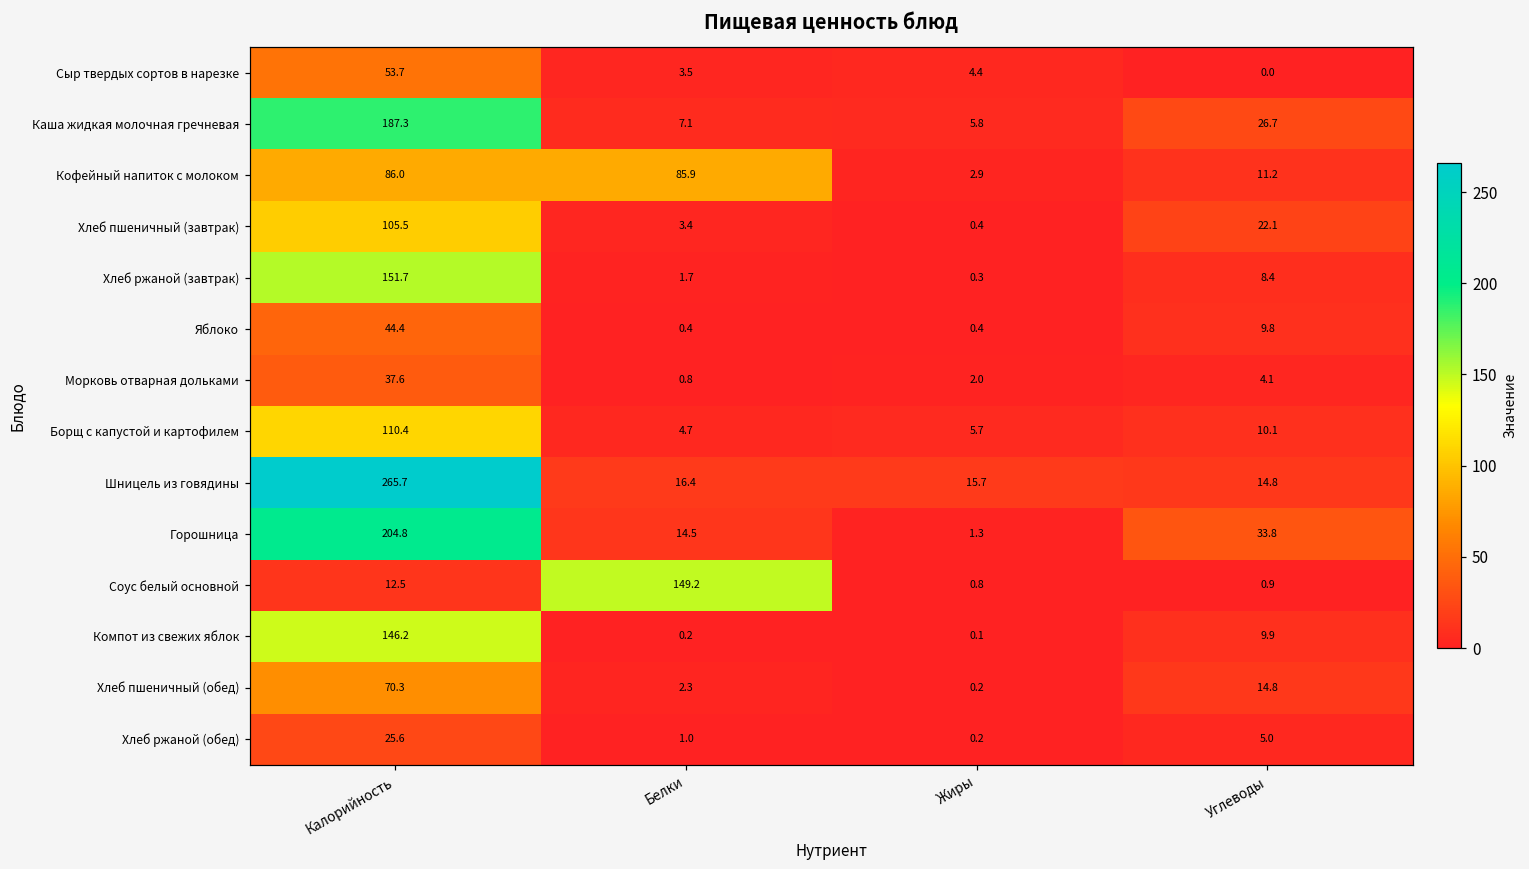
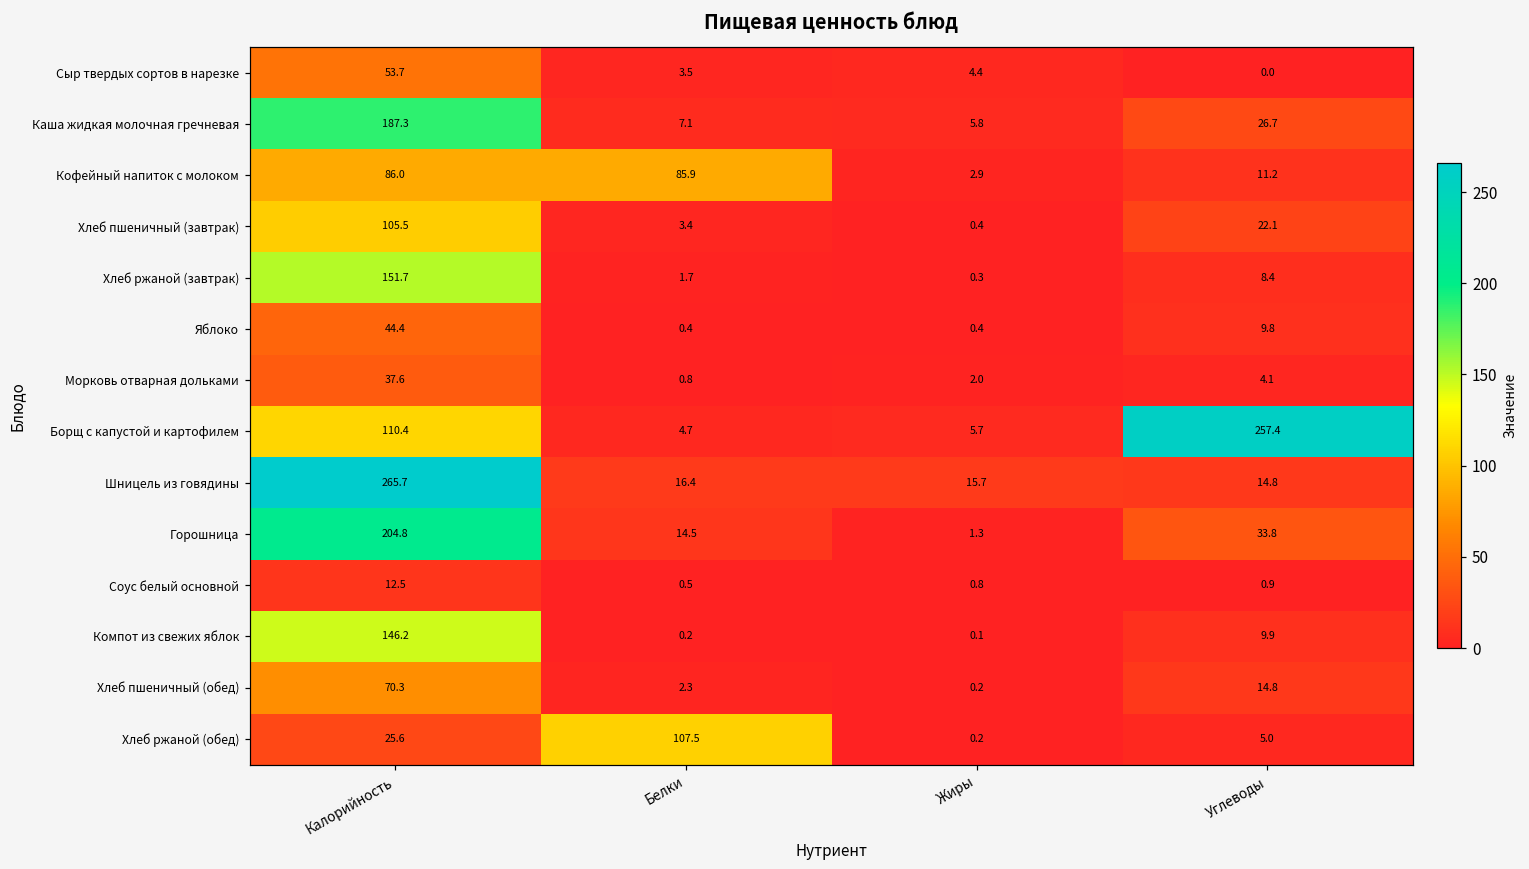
  {
    "Сыр твердых сортов в нарезке": {
      "Калорийность": 53.7,
      "Белки": 3.5,
      "Жиры": 4.4,
      "Углеводы": 0.0
    },
    "Каша жидкая молочная гречневая": {
      "Калорийность": 187.3,
      "Белки": 7.1,
      "Жиры": 5.8,
      "Углеводы": 26.7
    },
    "Кофейный напиток с молоком": {
      "Калорийность": 86.0,
      "Белки": 85.9,
      "Жиры": 2.9,
      "Углеводы": 11.2
    },
    "Хлеб пшеничный (завтрак)": {
      "Калорийность": 105.5,
      "Белки": 3.4,
      "Жиры": 0.4,
      "Углеводы": 22.1
    },
    "Хлеб ржаной (завтрак)": {
      "Калорийность": 151.7,
      "Белки": 1.7,
      "Жиры": 0.3,
      "Углеводы": 8.4
    },
    "Яблоко": {
      "Калорийность": 44.4,
      "Белки": 0.4,
      "Жиры": 0.4,
      "Углеводы": 9.8
    },
    "Морковь отварная дольками": {
      "Калорийность": 37.6,
      "Белки": 0.8,
      "Жиры": 2.0,
      "Углеводы": 4.1
    },
    "Борщ с капустой и картофилем": {
      "Калорийность": 110.4,
      "Белки": 4.7,
      "Жиры": 5.7,
-     "Углеводы": 10.1
+     "Углеводы": 257.4
    },
    "Шницель из говядины": {
      "Калорийность": 265.7,
      "Белки": 16.4,
      "Жиры": 15.7,
      "Углеводы": 14.8
    },
    "Горошница": {
      "Калорийность": 204.8,
      "Белки": 14.5,
      "Жиры": 1.3,
      "Углеводы": 33.8
    },
    "Соус белый основной": {
      "Калорийность": 12.5,
-     "Белки": 149.2,
+     "Белки": 0.5,
      "Жиры": 0.8,
      "Углеводы": 0.9
    },
    "Компот из свежих яблок": {
      "Калорийность": 146.2,
      "Белки": 0.2,
      "Жиры": 0.1,
      "Углеводы": 9.9
    },
    "Хлеб пшеничный (обед)": {
      "Калорийность": 70.3,
      "Белки": 2.3,
      "Жиры": 0.2,
      "Углеводы": 14.8
    },
    "Хлеб ржаной (обед)": {
      "Калорийность": 25.6,
-     "Белки": 1.0,
+     "Белки": 107.5,
      "Жиры": 0.2,
      "Углеводы": 5.0
    }
  }
